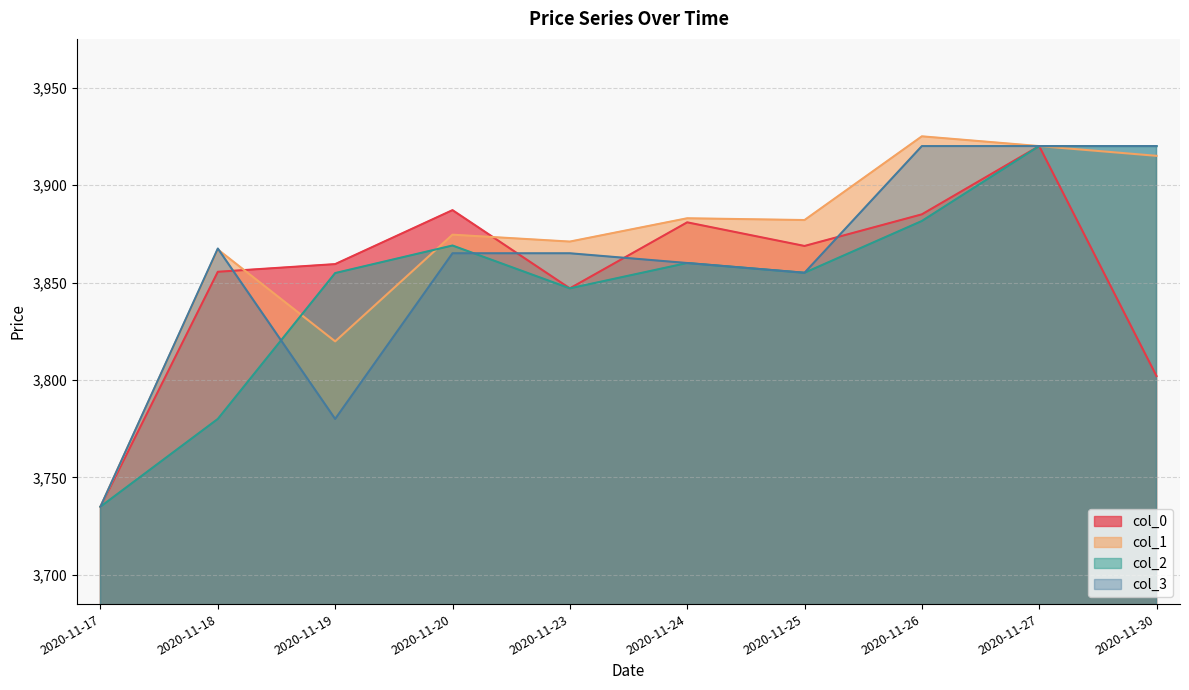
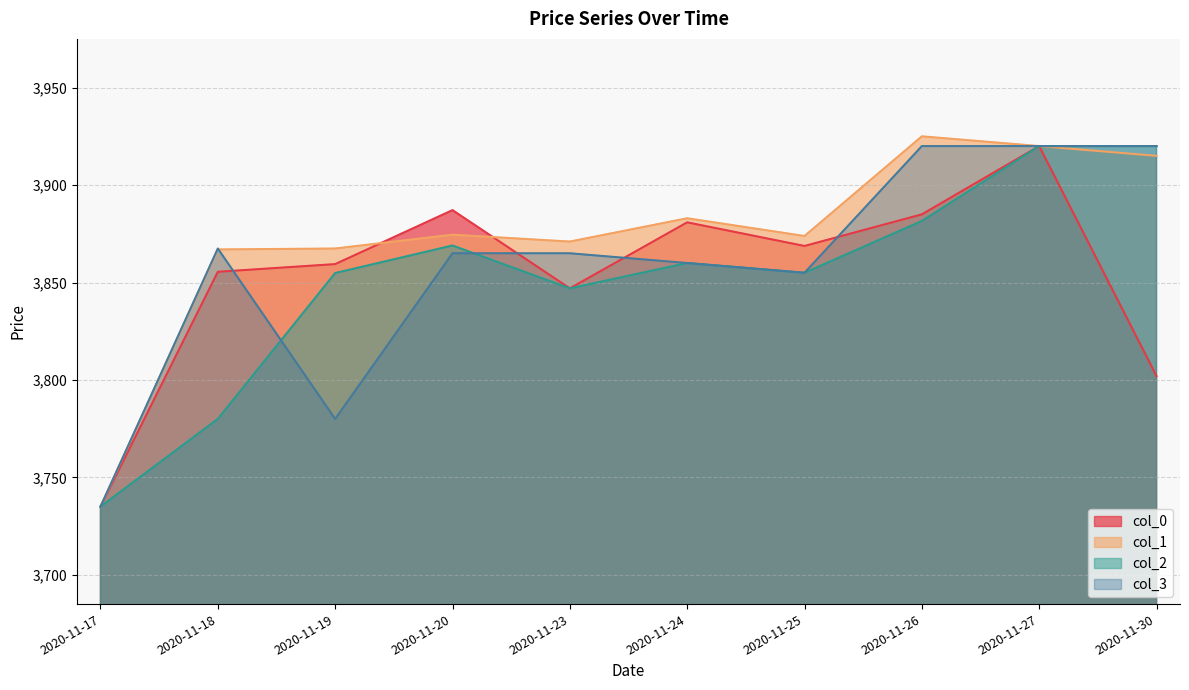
  {
    "col_0": {
      "2020-11-18": "3,856",
      "2020-11-19": "3,859",
      "2020-11-20": "3,887",
      "2020-11-24": "3,881",
      "2020-11-25": "3,869",
      "2020-11-26": "3,885",
      "2020-11-30": "3,802"
    },
    "col_1": {
-     "2020-11-19": "3,820",
+     "2020-11-19": "3,867",
      "2020-11-20": "3,875",
      "2020-11-23": "3,871",
      "2020-11-24": "3,883",
-     "2020-11-25": "3,882",
+     "2020-11-25": "3,874",
      "2020-11-26": "3,925",
      "2020-11-30": "3,915"
    }
  }
